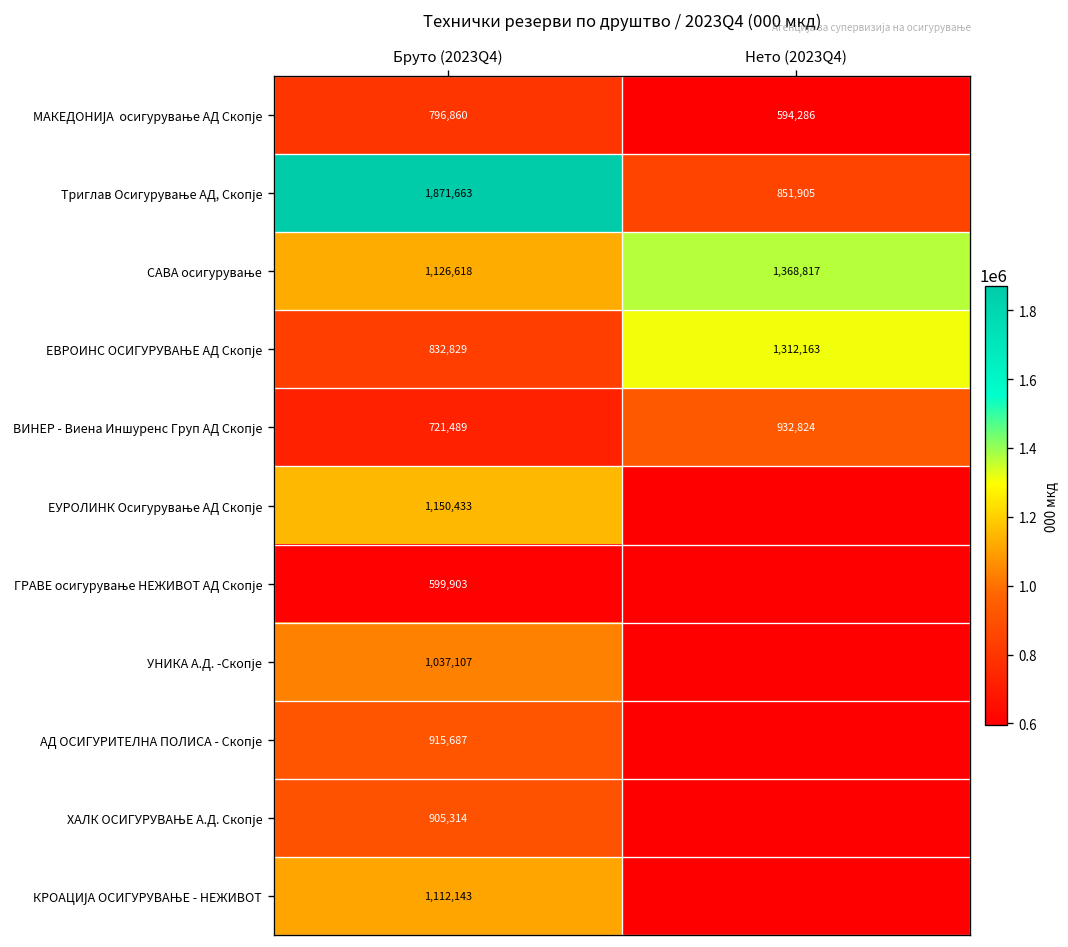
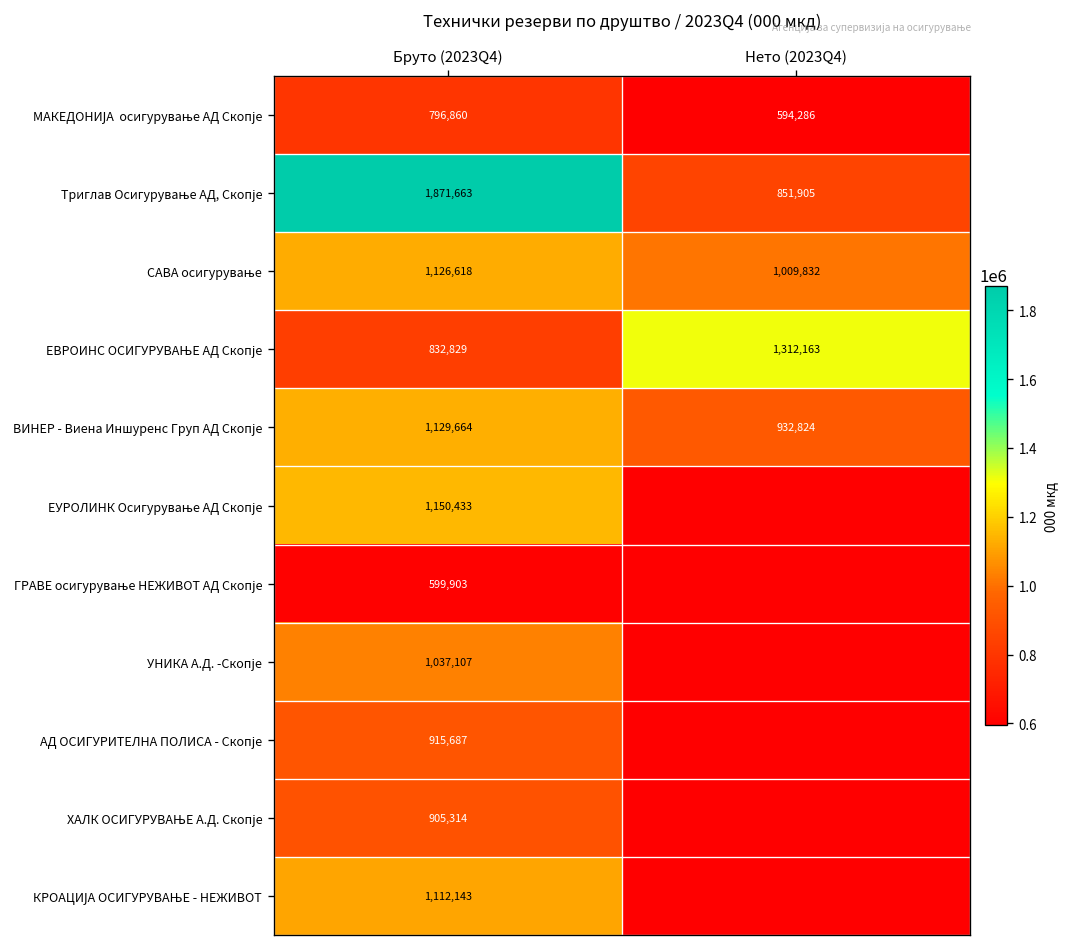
  {
    "МАКЕДОНИЈА осигурување АД Скопје": {
      "Бруто (2023Q4)": "796,860",
      "Нето (2023Q4)": "594,286"
    },
    "Триглав Осигурување АД, Скопје": {
      "Бруто (2023Q4)": "1,871,663",
      "Нето (2023Q4)": "851,905"
    },
    "САВА осигурување": {
      "Бруто (2023Q4)": "1,126,618",
-     "Нето (2023Q4)": "1,368,817"
+     "Нето (2023Q4)": "1,009,832"
    },
    "ЕВРОИНС ОСИГУРУВАЊЕ АД Скопје": {
      "Бруто (2023Q4)": "832,829",
      "Нето (2023Q4)": "1,312,163"
    },
    "ВИНЕР - Виена Иншуренс Груп АД Скопје": {
-     "Бруто (2023Q4)": "721,489",
+     "Бруто (2023Q4)": "1,129,664",
      "Нето (2023Q4)": "932,824"
    },
    "ЕУРОЛИНК Осигурување АД Скопје": {
      "Бруто (2023Q4)": "1,150,433"
    },
    "ГРАВЕ осигурување НЕЖИВОТ АД Скопје": {
      "Бруто (2023Q4)": "599,903"
    },
    "УНИКА А.Д. -Скопје": {
      "Бруто (2023Q4)": "1,037,107"
    },
    "АД ОСИГУРИТЕЛНА ПОЛИСА - Скопје": {
      "Бруто (2023Q4)": "915,687"
    },
    "ХАЛК ОСИГУРУВАЊЕ А.Д. Скопје": {
      "Бруто (2023Q4)": "905,314"
    },
    "КРОАЦИЈА ОСИГУРУВАЊЕ - НЕЖИВОТ": {
      "Бруто (2023Q4)": "1,112,143"
    }
  }
